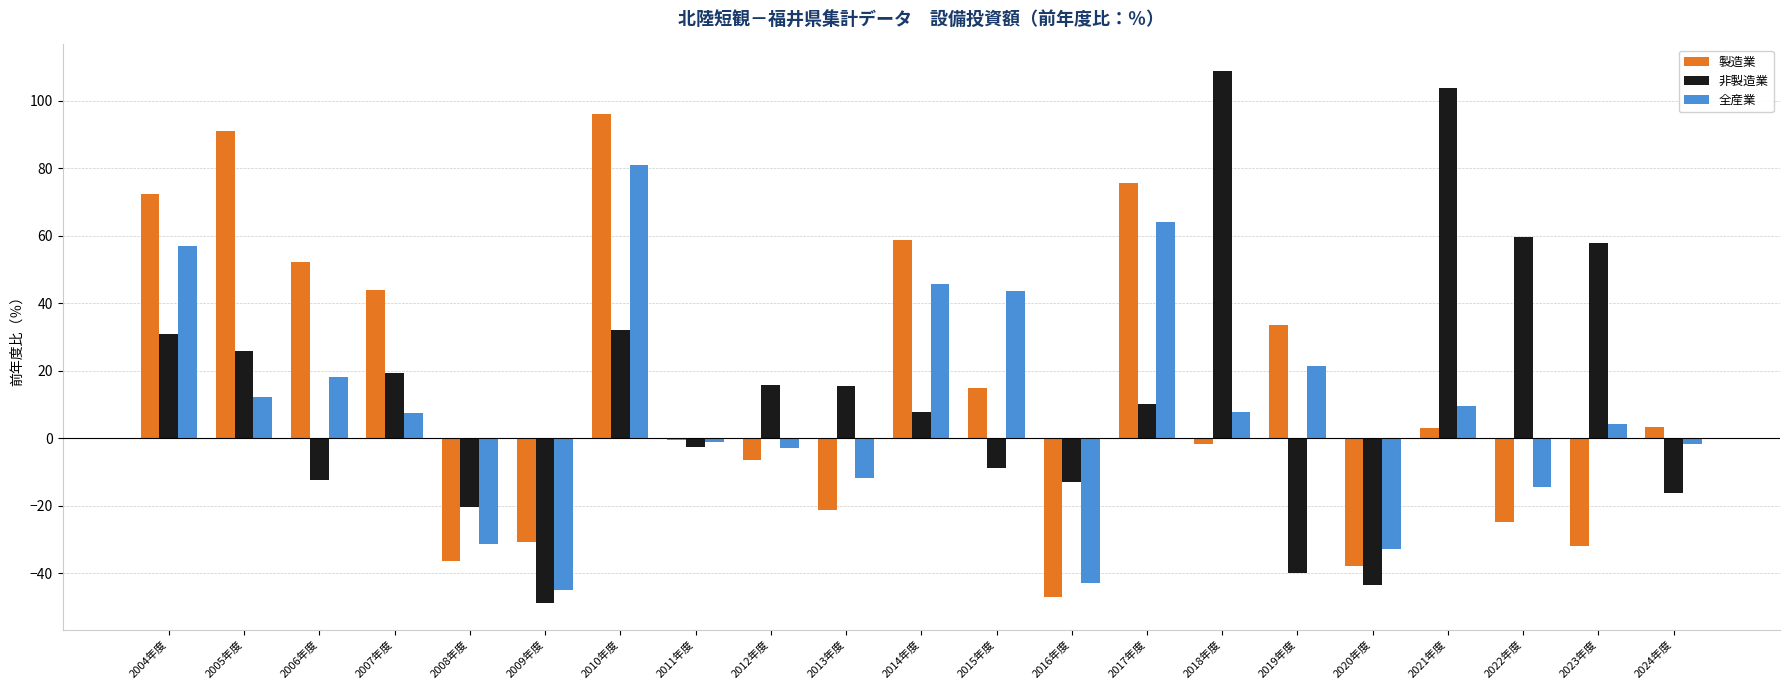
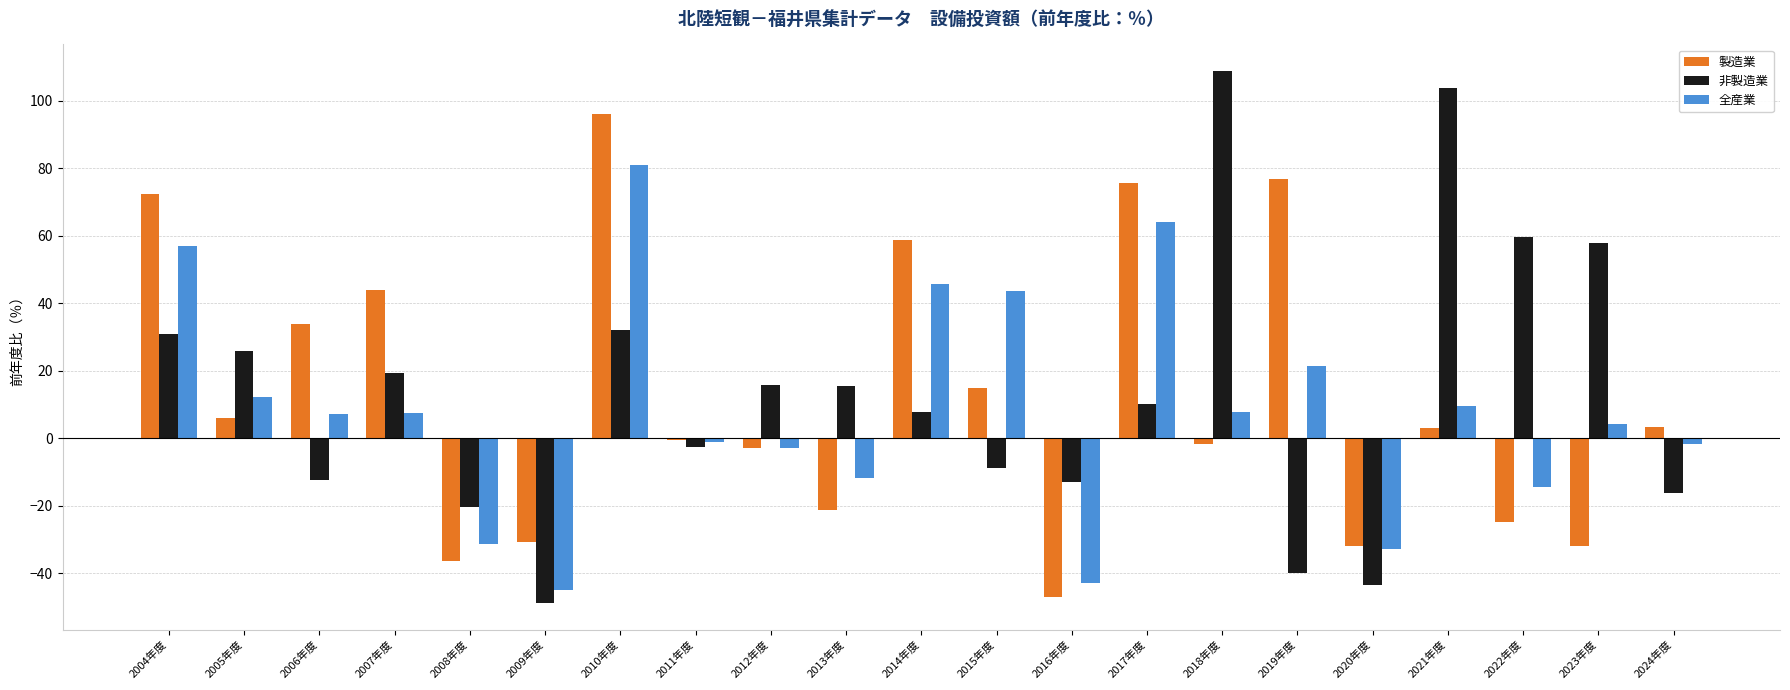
  {
    "製造業": {
      "2004年度": 73,
-     "2005年度": 91,
-     "2006年度": 52,
+     "2005年度": 6,
+     "2006年度": 34,
      "2007年度": 44,
      "2008年度": -36,
      "2009年度": -31,
      "2010年度": 96,
-     "2012年度": -6,
+     "2012年度": -3,
      "2013年度": -21,
      "2014年度": 59,
      "2015年度": 15,
      "2016年度": -47,
      "2017年度": 76,
      "2018年度": -2,
-     "2019年度": 34,
-     "2020年度": -38,
+     "2019年度": 77,
+     "2020年度": -32,
      "2021年度": 3,
      "2022年度": -25,
      "2023年度": -32,
      "2024年度": 3
    },
    "非製造業": {
      "2004年度": 31,
      "2005年度": 26,
      "2006年度": -12,
      "2007年度": 19,
      "2008年度": -20,
      "2009年度": -49,
      "2010年度": 32,
      "2011年度": -3,
      "2012年度": 16,
      "2013年度": 16,
      "2014年度": 8,
      "2015年度": -9,
      "2016年度": -13,
      "2017年度": 10,
      "2018年度": 109,
      "2019年度": -40,
      "2020年度": -44,
      "2021年度": 104,
      "2022年度": 60,
      "2023年度": 58,
      "2024年度": -16
    },
    "全産業": {
      "2004年度": 57,
      "2005年度": 12,
-     "2006年度": 18,
+     "2006年度": 7,
      "2007年度": 8,
      "2008年度": -31,
      "2009年度": -45,
      "2010年度": 81,
      "2011年度": -1,
      "2012年度": -3,
      "2013年度": -12,
      "2014年度": 46,
      "2015年度": 44,
      "2016年度": -43,
      "2017年度": 64,
      "2018年度": 8,
      "2019年度": 21,
      "2020年度": -33,
      "2021年度": 10,
      "2022年度": -14,
      "2023年度": 4,
      "2024年度": -2
    }
  }
